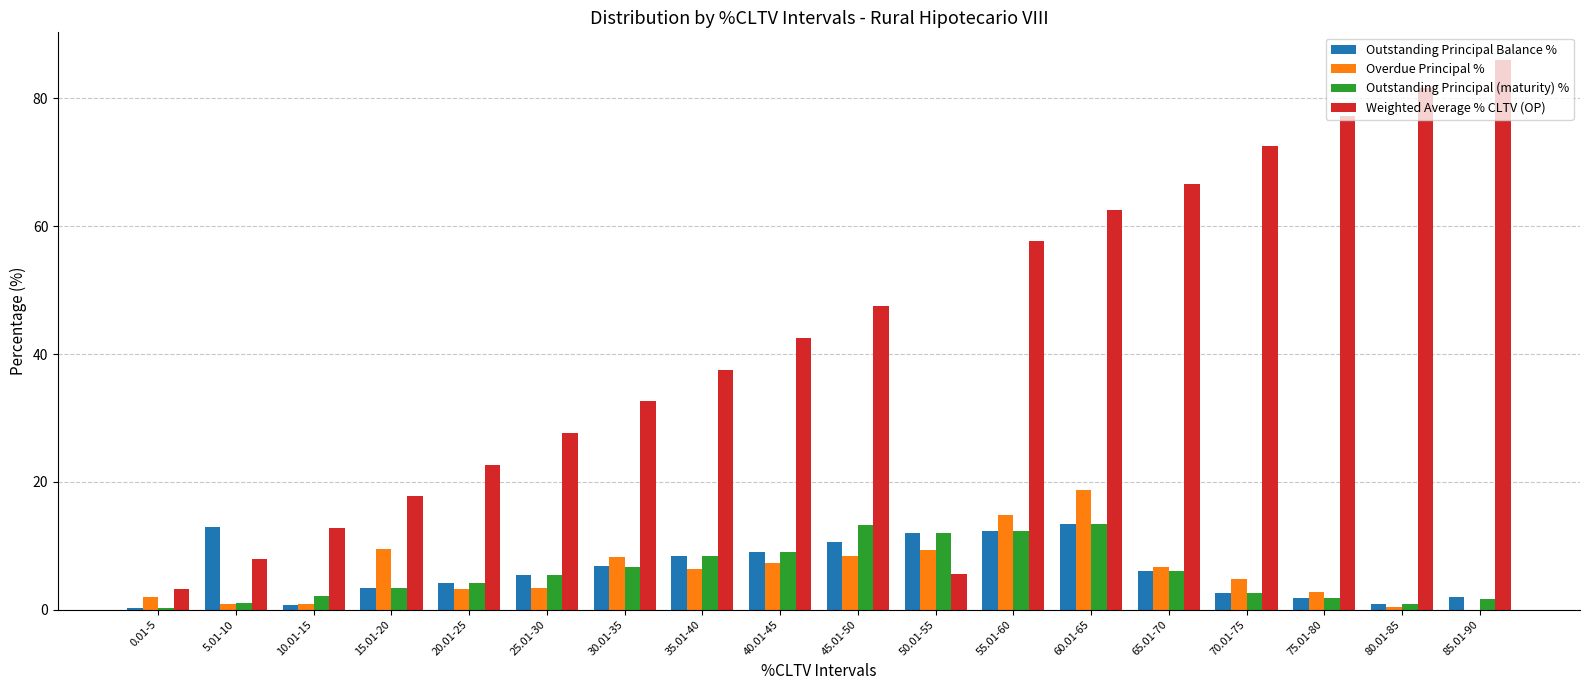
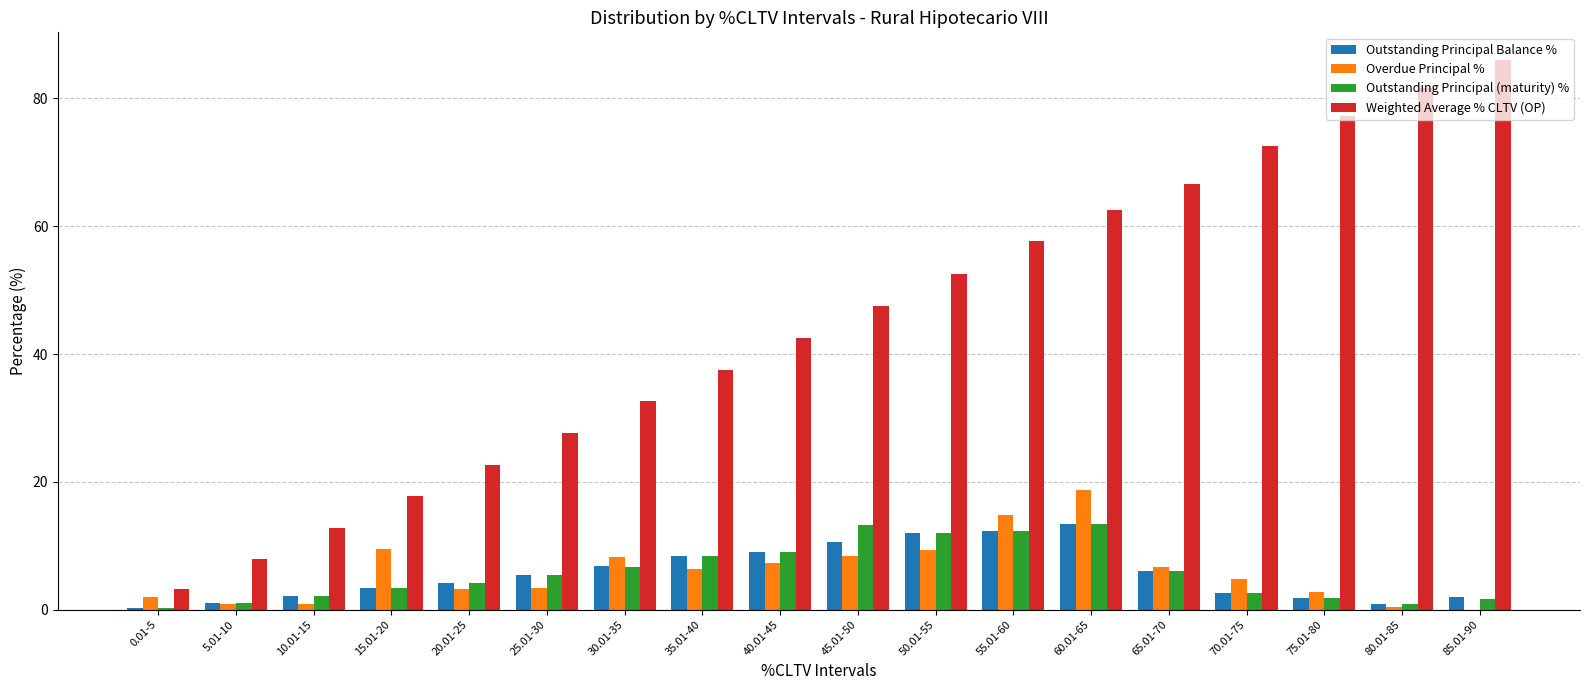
  {
    "Outstanding Principal Balance %": {
-     "5.01-10": 13,
-     "10.01-15": 1,
+     "5.01-10": 1,
+     "10.01-15": 2,
      "15.01-20": 3,
      "20.01-25": 4,
      "25.01-30": 5,
      "30.01-35": 7,
      "35.01-40": 8,
      "40.01-45": 9,
      "45.01-50": 11,
      "50.01-55": 12,
      "55.01-60": 12,
      "60.01-65": 13,
      "65.01-70": 6,
      "70.01-75": 3,
      "75.01-80": 2,
      "80.01-85": 1,
      "85.01-90": 2
    },
    "Overdue Principal %": {
      "0.01-5": 2,
      "5.01-10": 1,
      "10.01-15": 1,
      "15.01-20": 9,
      "20.01-25": 3,
      "25.01-30": 3,
      "30.01-35": 8,
      "35.01-40": 6,
      "40.01-45": 7,
      "45.01-50": 8,
      "50.01-55": 9,
      "55.01-60": 15,
      "60.01-65": 19,
      "65.01-70": 7,
      "70.01-75": 5,
      "75.01-80": 3,
      "80.01-85": 0,
      "85.01-90": 0
    },
    "Outstanding Principal (maturity) %": {
      "5.01-10": 1,
      "10.01-15": 2,
      "15.01-20": 3,
      "20.01-25": 4,
      "25.01-30": 5,
      "30.01-35": 7,
      "35.01-40": 8,
      "40.01-45": 9,
      "45.01-50": 13,
      "50.01-55": 12,
      "55.01-60": 12,
      "60.01-65": 13,
      "65.01-70": 6,
      "70.01-75": 3,
      "75.01-80": 2,
      "80.01-85": 1,
      "85.01-90": 2
    },
    "Weighted Average % CLTV (OP)": {
      "0.01-5": 3,
      "5.01-10": 8,
      "10.01-15": 13,
      "15.01-20": 18,
      "20.01-25": 23,
      "25.01-30": 28,
      "30.01-35": 33,
      "35.01-40": 38,
      "40.01-45": 43,
      "45.01-50": 47,
-     "50.01-55": 6,
+     "50.01-55": 52,
      "55.01-60": 58,
      "60.01-65": 63,
      "65.01-70": 67,
      "70.01-75": 72
    }
  }
